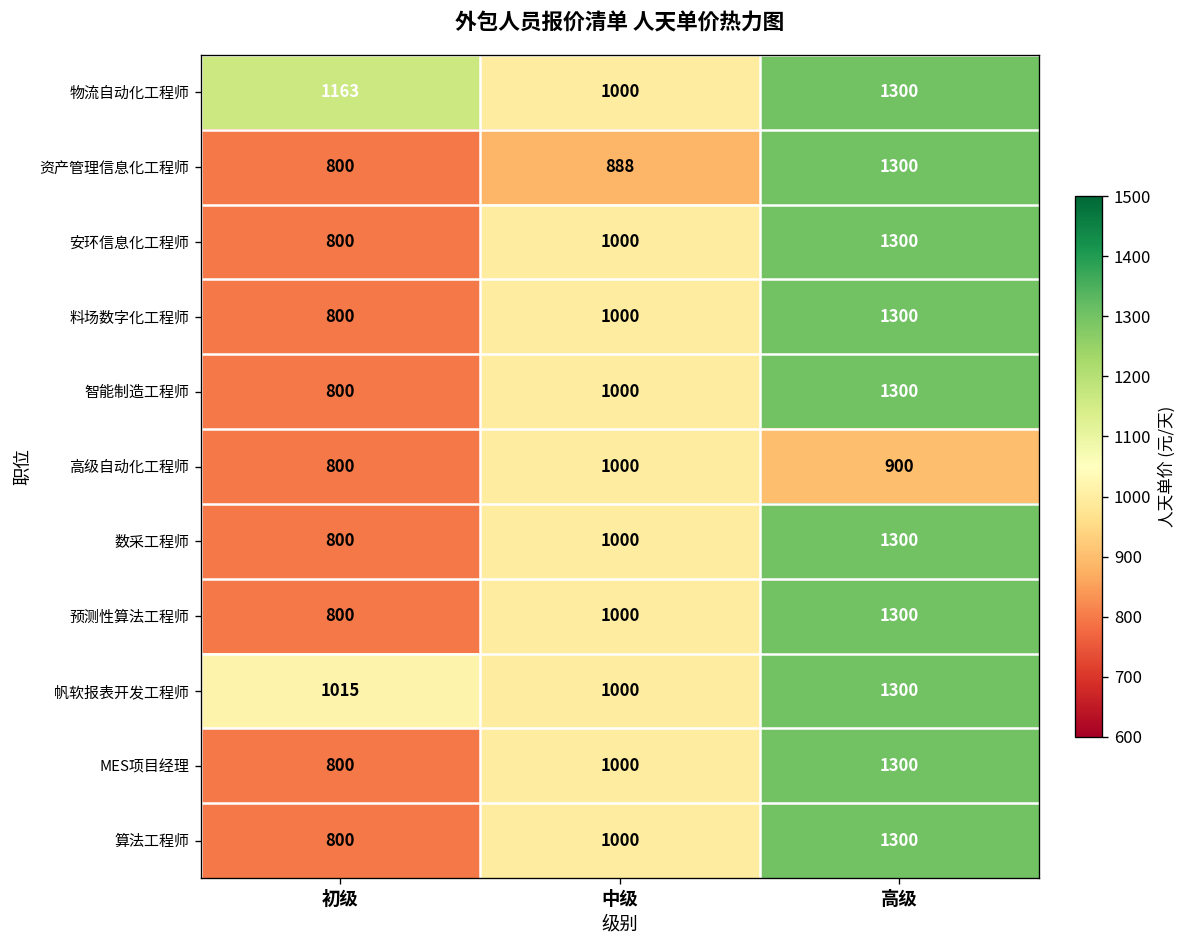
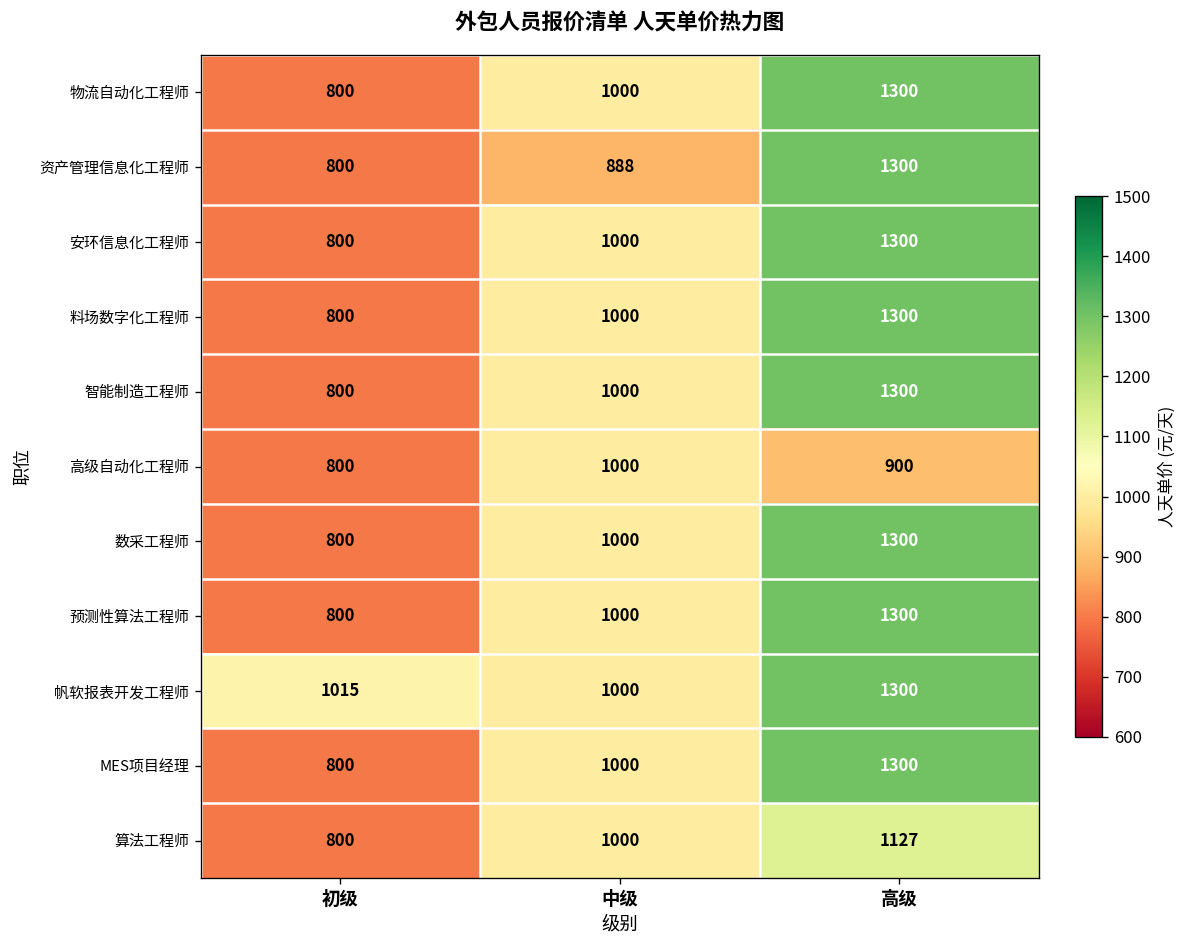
  {
    "物流自动化工程师": {
-     "初级": 1163,
+     "初级": 800,
      "中级": 1000,
      "高级": 1300
    },
    "资产管理信息化工程师": {
      "初级": 800,
      "中级": 888,
      "高级": 1300
    },
    "安环信息化工程师": {
      "初级": 800,
      "中级": 1000,
      "高级": 1300
    },
    "料场数字化工程师": {
      "初级": 800,
      "中级": 1000,
      "高级": 1300
    },
    "智能制造工程师": {
      "初级": 800,
      "中级": 1000,
      "高级": 1300
    },
    "高级自动化工程师": {
      "初级": 800,
      "中级": 1000,
      "高级": 900
    },
    "数采工程师": {
      "初级": 800,
      "中级": 1000,
      "高级": 1300
    },
    "预测性算法工程师": {
      "初级": 800,
      "中级": 1000,
      "高级": 1300
    },
    "帆软报表开发工程师": {
      "初级": 1015,
      "中级": 1000,
      "高级": 1300
    },
    "MES项目经理": {
      "初级": 800,
      "中级": 1000,
      "高级": 1300
    },
    "算法工程师": {
      "初级": 800,
      "中级": 1000,
-     "高级": 1300
+     "高级": 1127
    }
  }
